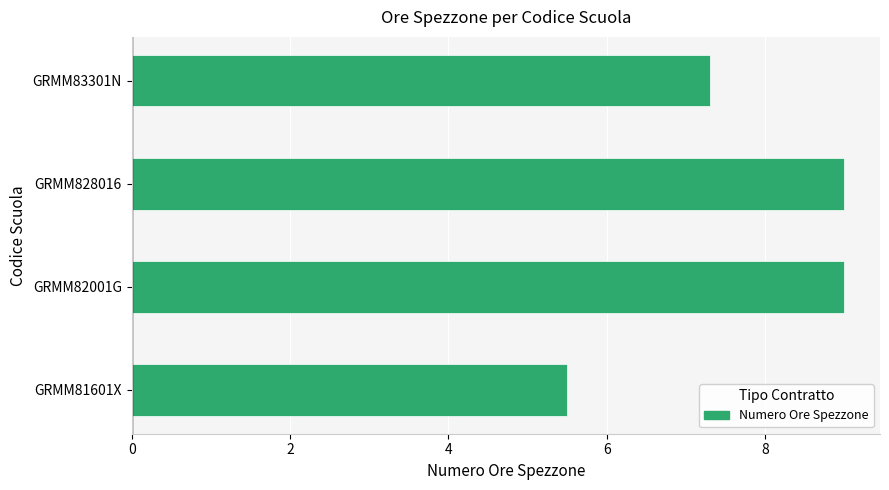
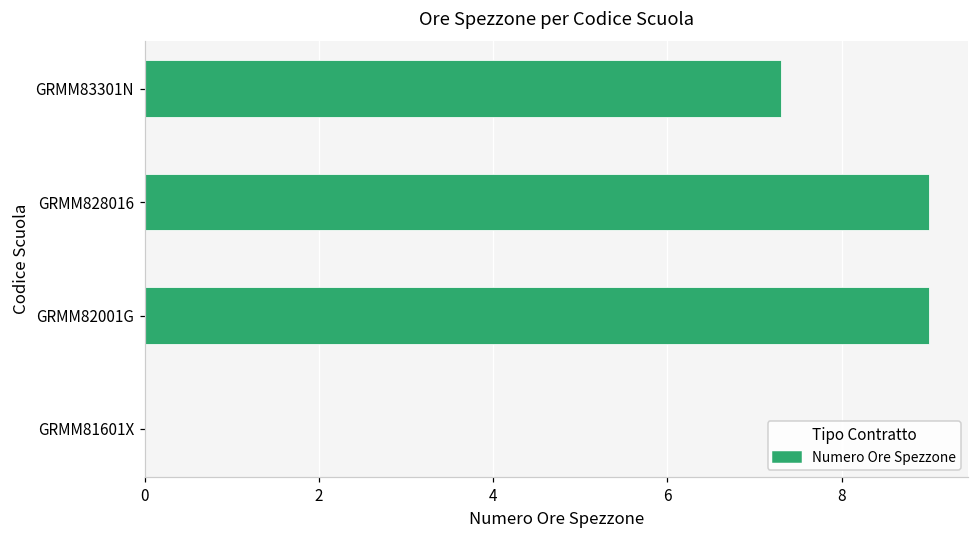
  {
    "GRMM83301N": 7.3,
    "GRMM828016": 9.0,
    "GRMM82001G": 9.0,
-   "GRMM81601X": 5.5
+   "GRMM81601X": 0.0
  }
